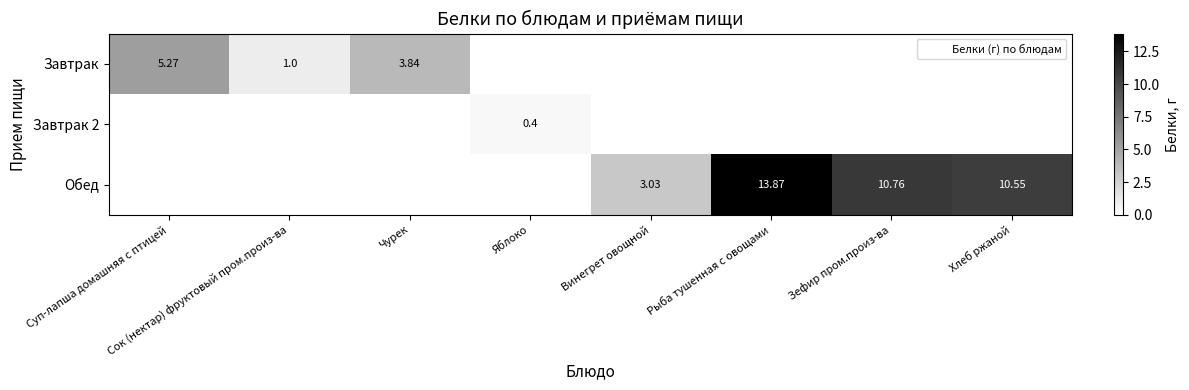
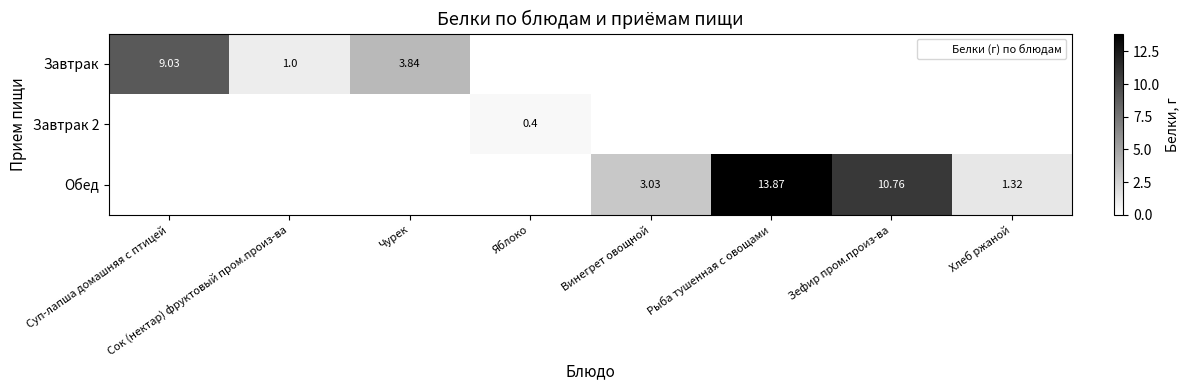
  {
    "Завтрак": {
-     "Суп-лапша домашняя с птицей": 5.27,
+     "Суп-лапша домашняя с птицей": 9.03,
      "Сок (нектар) фруктовый пром.произ-ва": 1.0,
      "Чурек": 3.84
    },
    "Завтрак 2": {
      "Яблоко": 0.4
    },
    "Обед": {
      "Винегрет овощной": 3.03,
      "Рыба тушенная с овощами": 13.87,
      "Зефир пром.произ-ва": 10.76,
-     "Хлеб ржаной": 10.55
+     "Хлеб ржаной": 1.32
    }
  }
